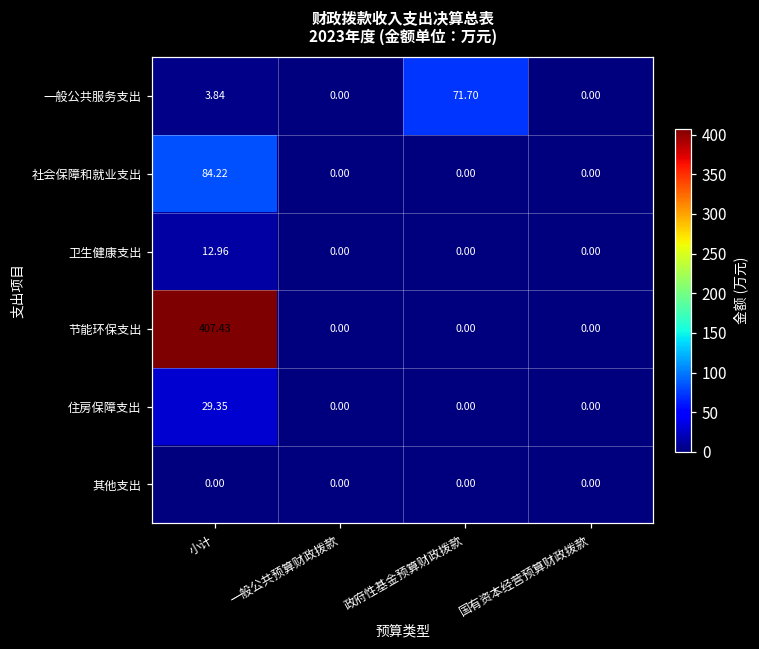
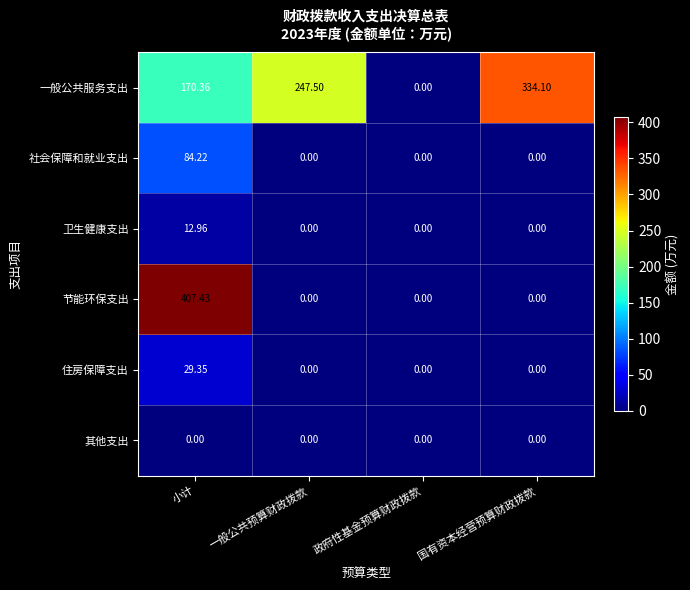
  {
    "一般公共服务支出": {
-     "小计": 3.84,
-     "一般公共预算财政拨款": 0.00,
-     "政府性基金预算财政拨款": 71.70,
-     "国有资本经营预算财政拨款": 0.00
+     "小计": 170.36,
+     "一般公共预算财政拨款": 247.50,
+     "政府性基金预算财政拨款": 0.00,
+     "国有资本经营预算财政拨款": 334.10
    },
    "社会保障和就业支出": {
      "小计": 84.22,
      "一般公共预算财政拨款": 0.00,
      "政府性基金预算财政拨款": 0.00,
      "国有资本经营预算财政拨款": 0.00
    },
    "卫生健康支出": {
      "小计": 12.96,
      "一般公共预算财政拨款": 0.00,
      "政府性基金预算财政拨款": 0.00,
      "国有资本经营预算财政拨款": 0.00
    },
    "节能环保支出": {
      "小计": 407.43,
      "一般公共预算财政拨款": 0.00,
      "政府性基金预算财政拨款": 0.00,
      "国有资本经营预算财政拨款": 0.00
    },
    "住房保障支出": {
      "小计": 29.35,
      "一般公共预算财政拨款": 0.00,
      "政府性基金预算财政拨款": 0.00,
      "国有资本经营预算财政拨款": 0.00
    },
    "其他支出": {
      "小计": 0.00,
      "一般公共预算财政拨款": 0.00,
      "政府性基金预算财政拨款": 0.00,
      "国有资本经营预算财政拨款": 0.00
    }
  }
